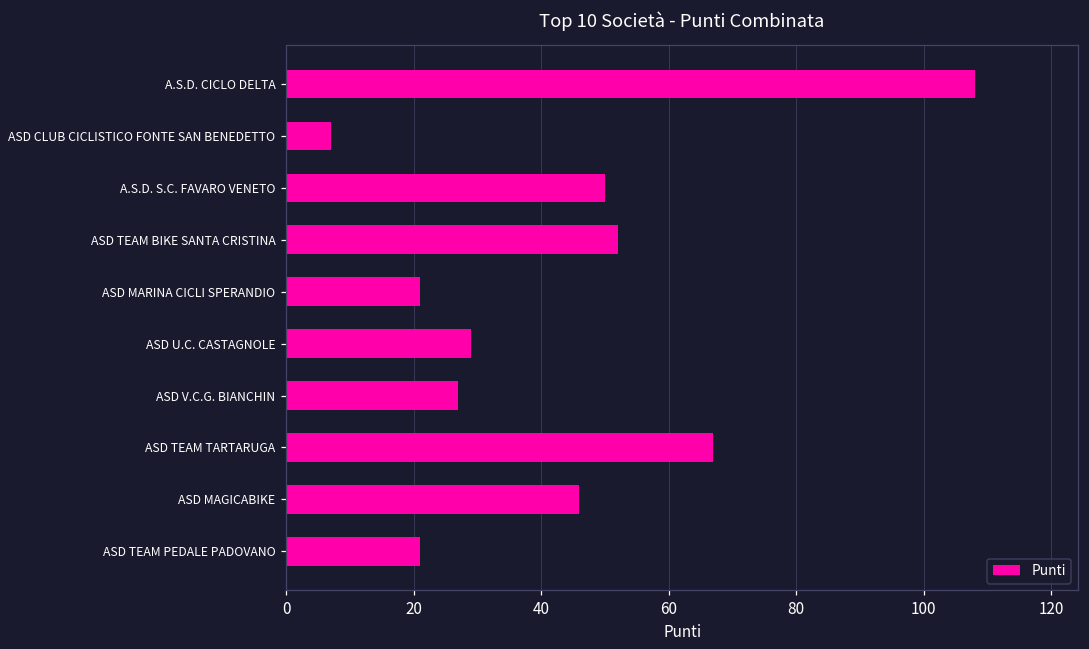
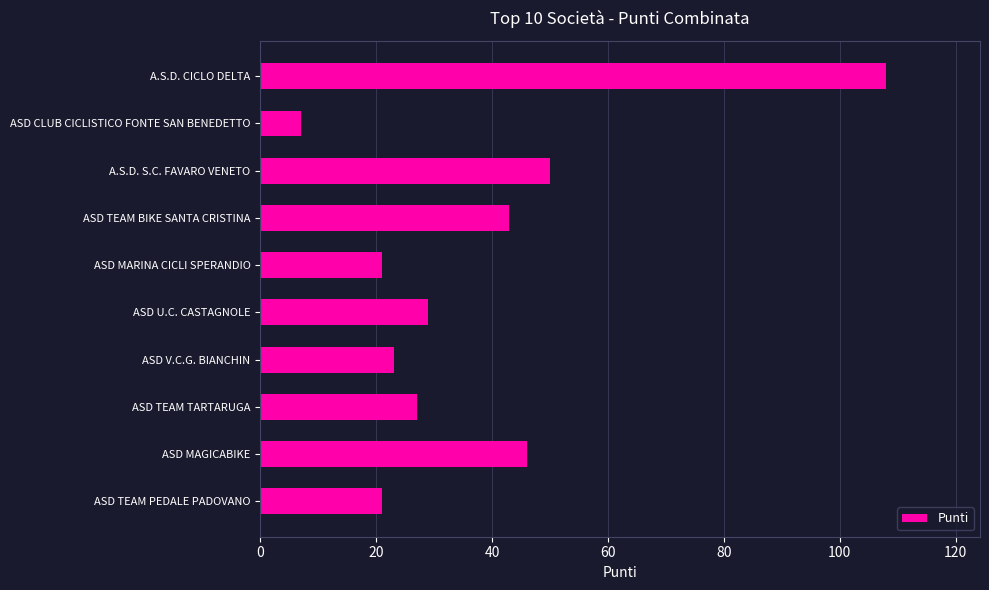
  {
    "A.S.D. CICLO DELTA": 108,
    "ASD CLUB CICLISTICO FONTE SAN BENEDETTO": 7,
    "A.S.D. S.C. FAVARO VENETO": 50,
-   "ASD TEAM BIKE SANTA CRISTINA": 52,
+   "ASD TEAM BIKE SANTA CRISTINA": 43,
    "ASD MARINA CICLI SPERANDIO": 21,
    "ASD U.C. CASTAGNOLE": 29,
-   "ASD V.C.G. BIANCHIN": 27,
-   "ASD TEAM TARTARUGA": 67,
+   "ASD V.C.G. BIANCHIN": 23,
+   "ASD TEAM TARTARUGA": 27,
    "ASD MAGICABIKE": 46,
    "ASD TEAM PEDALE PADOVANO": 21
  }
